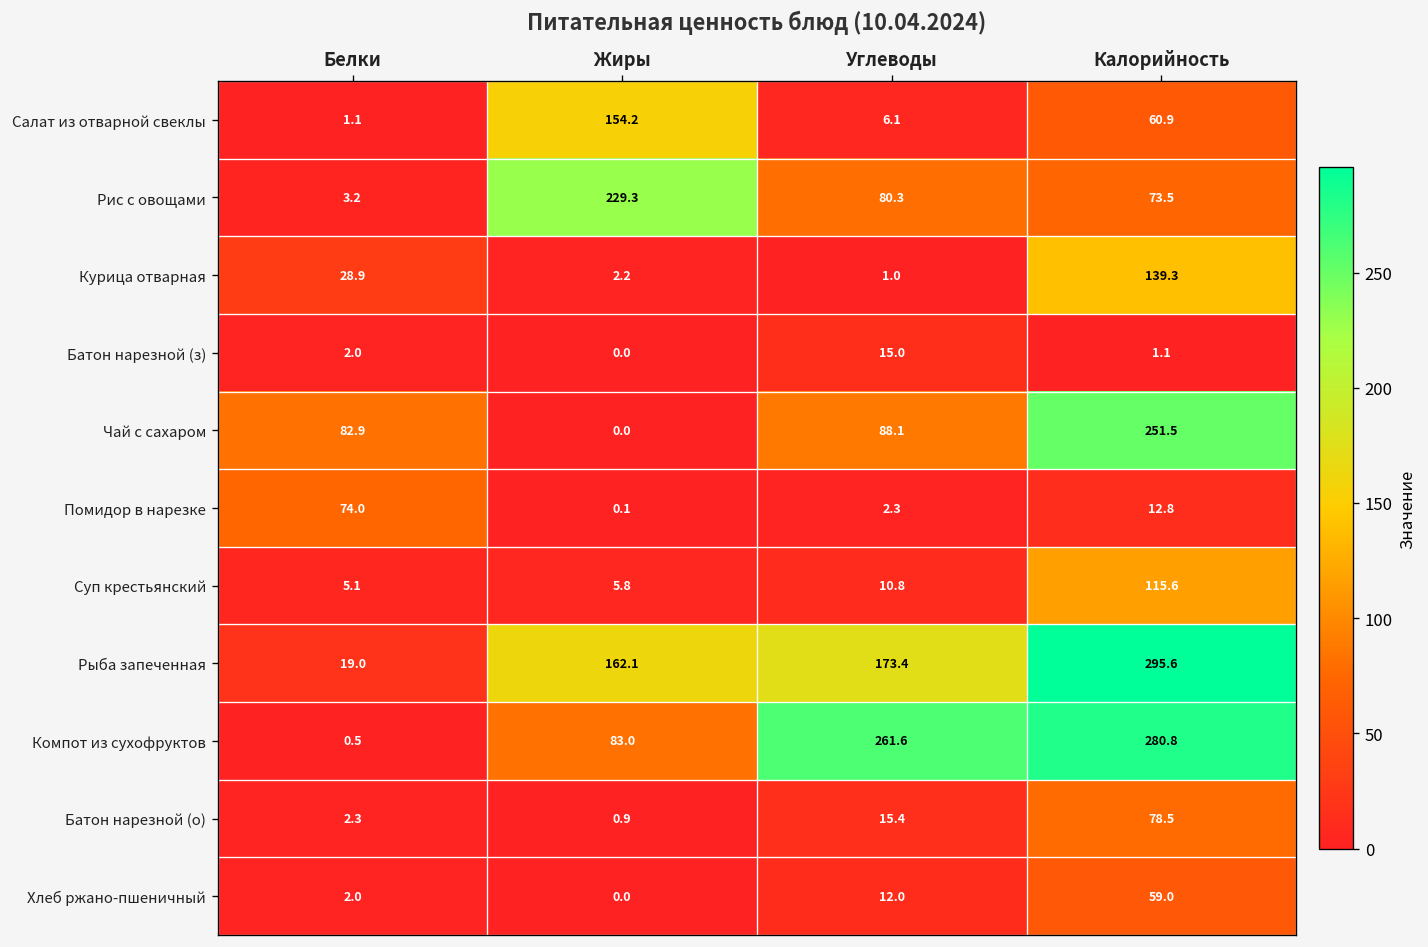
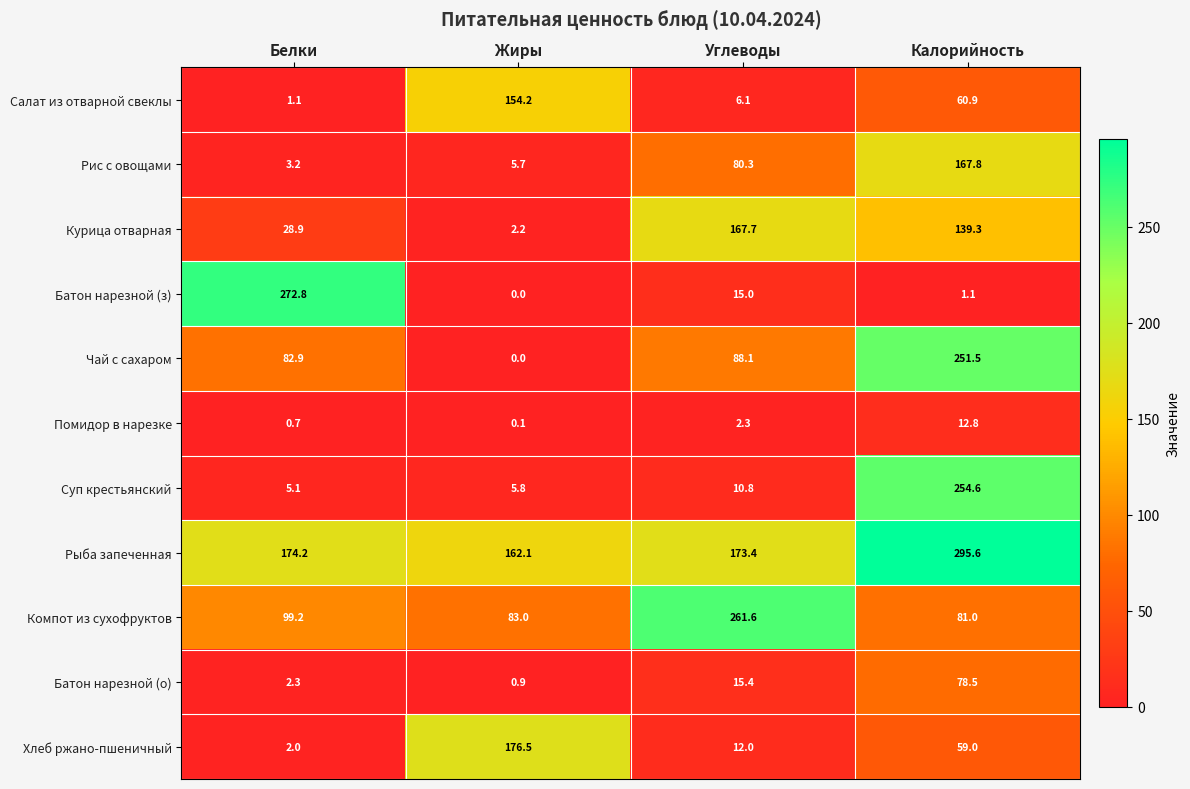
  {
    "Салат из отварной свеклы": {
      "Белки": 1.1,
      "Жиры": 154.2,
      "Углеводы": 6.1,
      "Калорийность": 60.9
    },
    "Рис с овощами": {
      "Белки": 3.2,
-     "Жиры": 229.3,
+     "Жиры": 5.7,
      "Углеводы": 80.3,
-     "Калорийность": 73.5
+     "Калорийность": 167.8
    },
    "Курица отварная": {
      "Белки": 28.9,
      "Жиры": 2.2,
-     "Углеводы": 1.0,
+     "Углеводы": 167.7,
      "Калорийность": 139.3
    },
    "Батон нарезной (з)": {
-     "Белки": 2.0,
+     "Белки": 272.8,
      "Жиры": 0.0,
      "Углеводы": 15.0,
      "Калорийность": 1.1
    },
    "Чай с сахаром": {
      "Белки": 82.9,
      "Жиры": 0.0,
      "Углеводы": 88.1,
      "Калорийность": 251.5
    },
    "Помидор в нарезке": {
-     "Белки": 74.0,
+     "Белки": 0.7,
      "Жиры": 0.1,
      "Углеводы": 2.3,
      "Калорийность": 12.8
    },
    "Суп крестьянский": {
      "Белки": 5.1,
      "Жиры": 5.8,
      "Углеводы": 10.8,
-     "Калорийность": 115.6
+     "Калорийность": 254.6
    },
    "Рыба запеченная": {
-     "Белки": 19.0,
+     "Белки": 174.2,
      "Жиры": 162.1,
      "Углеводы": 173.4,
      "Калорийность": 295.6
    },
    "Компот из сухофруктов": {
-     "Белки": 0.5,
+     "Белки": 99.2,
      "Жиры": 83.0,
      "Углеводы": 261.6,
-     "Калорийность": 280.8
+     "Калорийность": 81.0
    },
    "Батон нарезной (о)": {
      "Белки": 2.3,
      "Жиры": 0.9,
      "Углеводы": 15.4,
      "Калорийность": 78.5
    },
    "Хлеб ржано-пшеничный": {
      "Белки": 2.0,
-     "Жиры": 0.0,
+     "Жиры": 176.5,
      "Углеводы": 12.0,
      "Калорийность": 59.0
    }
  }
